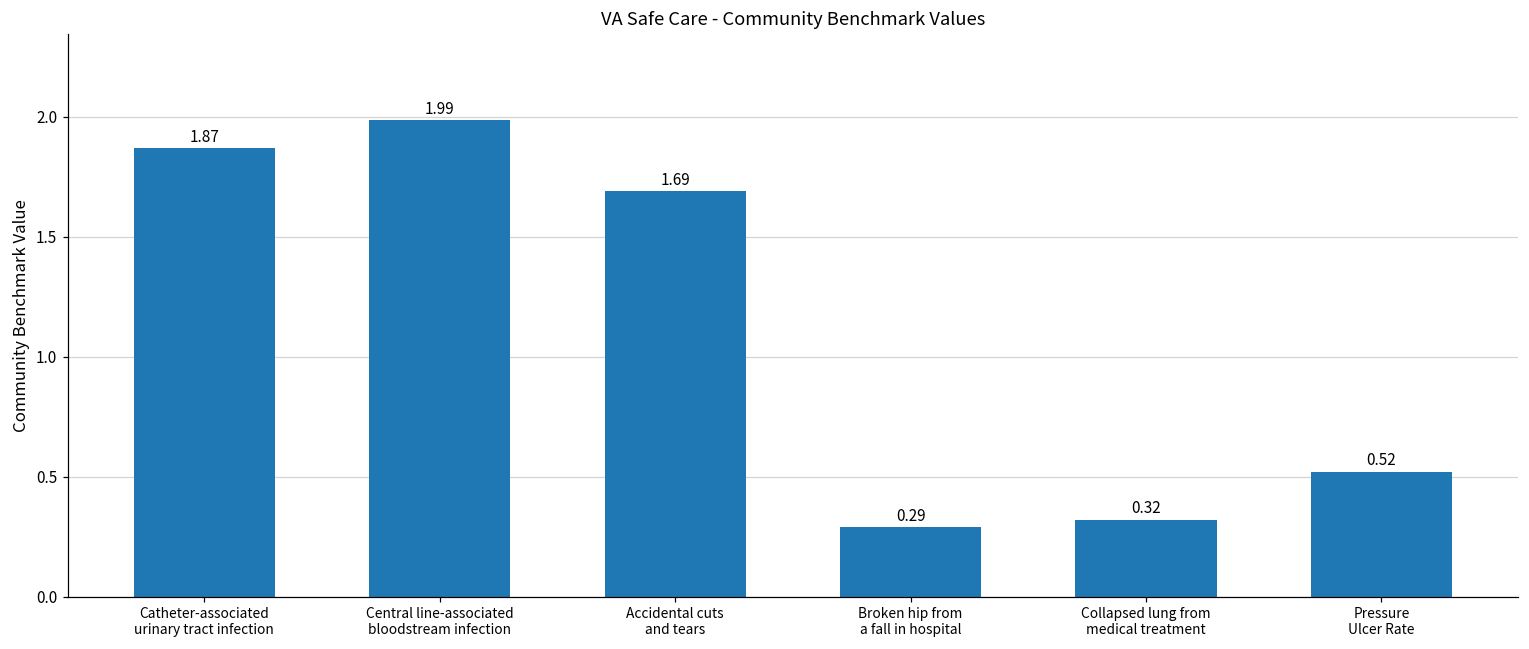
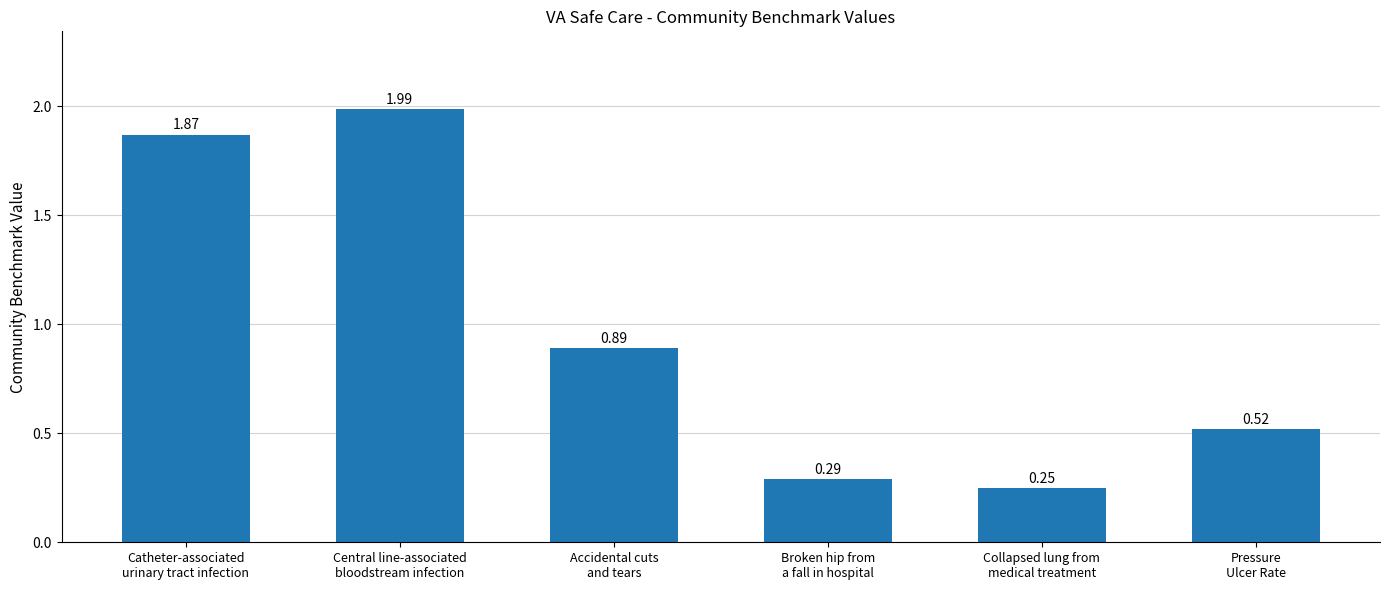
  {
    "Catheter-associated urinary tract infection": 1.87,
    "Central line-associated bloodstream infection": 1.99,
-   "Accidental cuts and tears": 1.69,
+   "Accidental cuts and tears": 0.89,
    "Broken hip from a fall in hospital": 0.29,
-   "Collapsed lung from medical treatment": 0.32,
+   "Collapsed lung from medical treatment": 0.25,
    "Pressure Ulcer Rate": 0.52
  }
